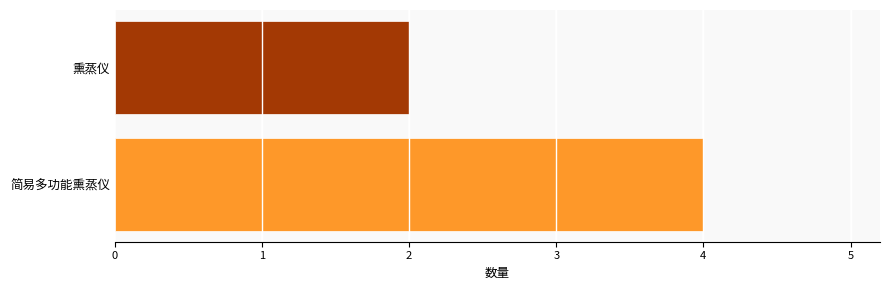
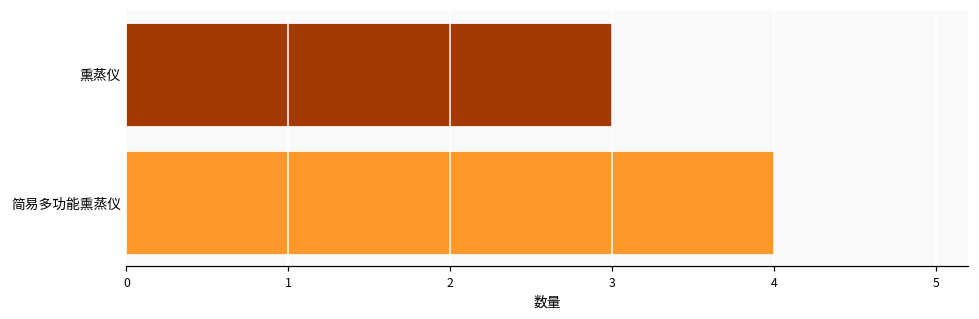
  {
-   "熏蒸仪": 2,
+   "熏蒸仪": 3,
    "简易多功能熏蒸仪": 4
  }
